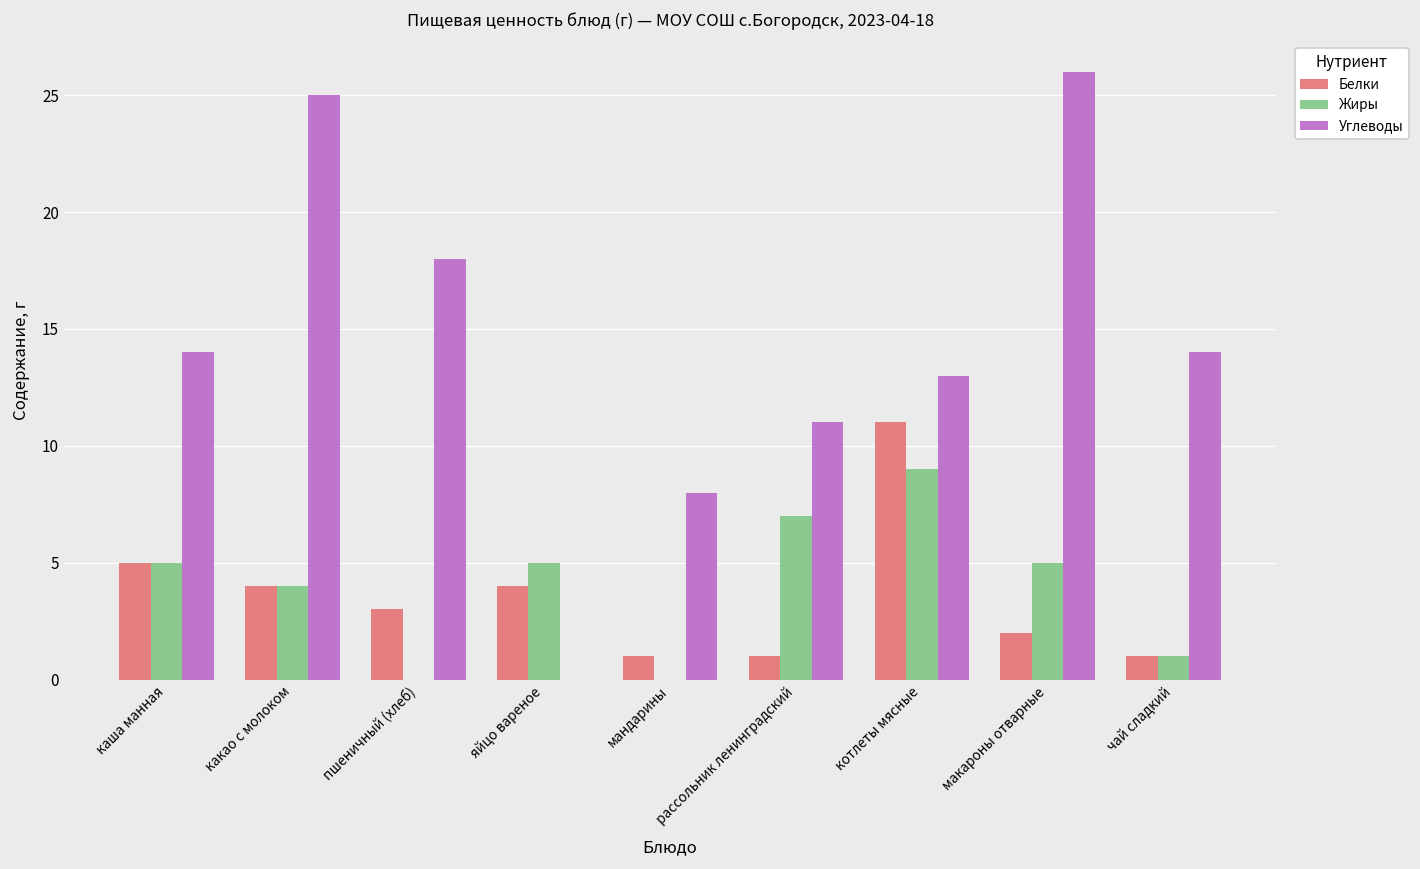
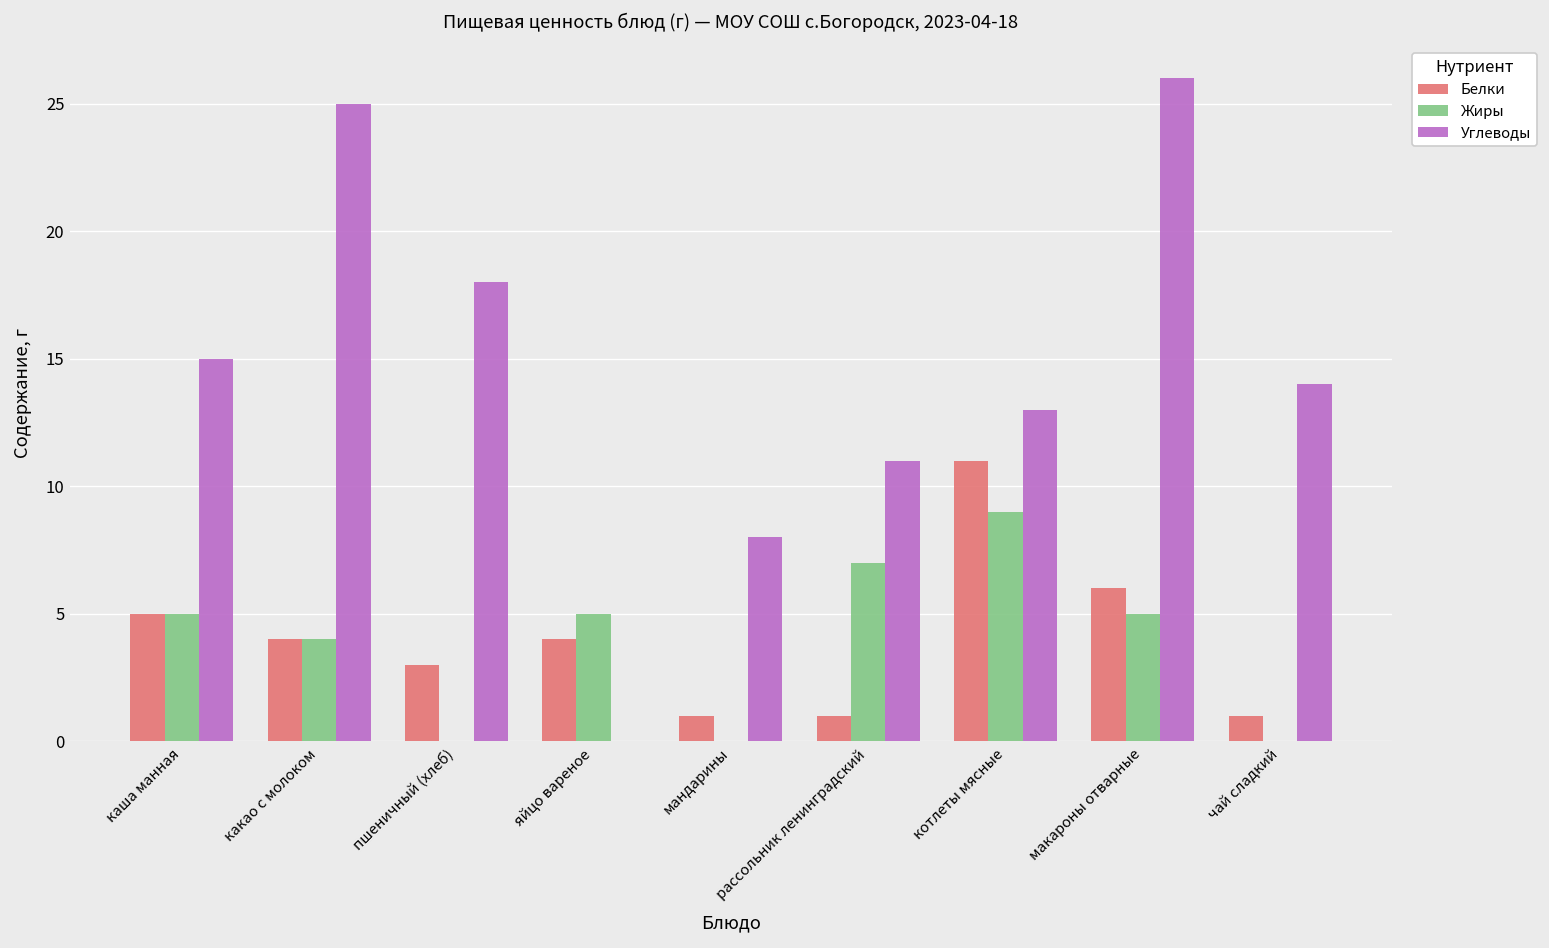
  {
    "Белки": {
      "каша манная": 5,
      "какао с молоком": 4,
      "пшеничный (хлеб)": 3,
      "яйцо вареное": 4,
      "мандарины": 1,
      "рассольник ленинградский": 1,
      "котлеты мясные": 11,
-     "макароны отварные": 2,
+     "макароны отварные": 6,
      "чай сладкий": 1
    },
    "Жиры": {
      "каша манная": 5,
      "какао с молоком": 4,
      "пшеничный (хлеб)": 0,
      "яйцо вареное": 5,
      "мандарины": 0,
      "рассольник ленинградский": 7,
      "котлеты мясные": 9,
      "макароны отварные": 5,
-     "чай сладкий": 1
+     "чай сладкий": 0
    },
    "Углеводы": {
-     "каша манная": 14,
+     "каша манная": 15,
      "какао с молоком": 25,
      "пшеничный (хлеб)": 18,
      "яйцо вареное": 0,
      "мандарины": 8,
      "рассольник ленинградский": 11,
      "котлеты мясные": 13,
      "макароны отварные": 26,
      "чай сладкий": 14
    }
  }
